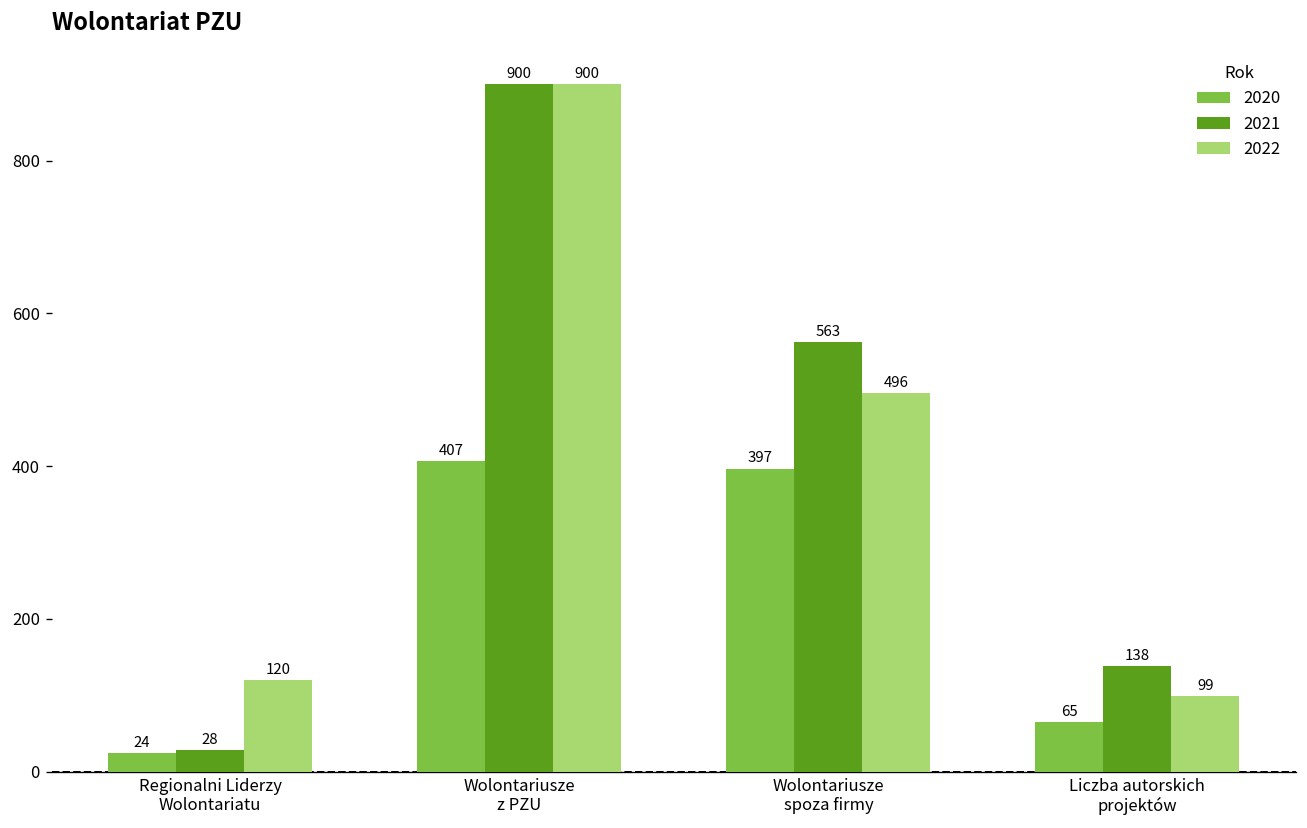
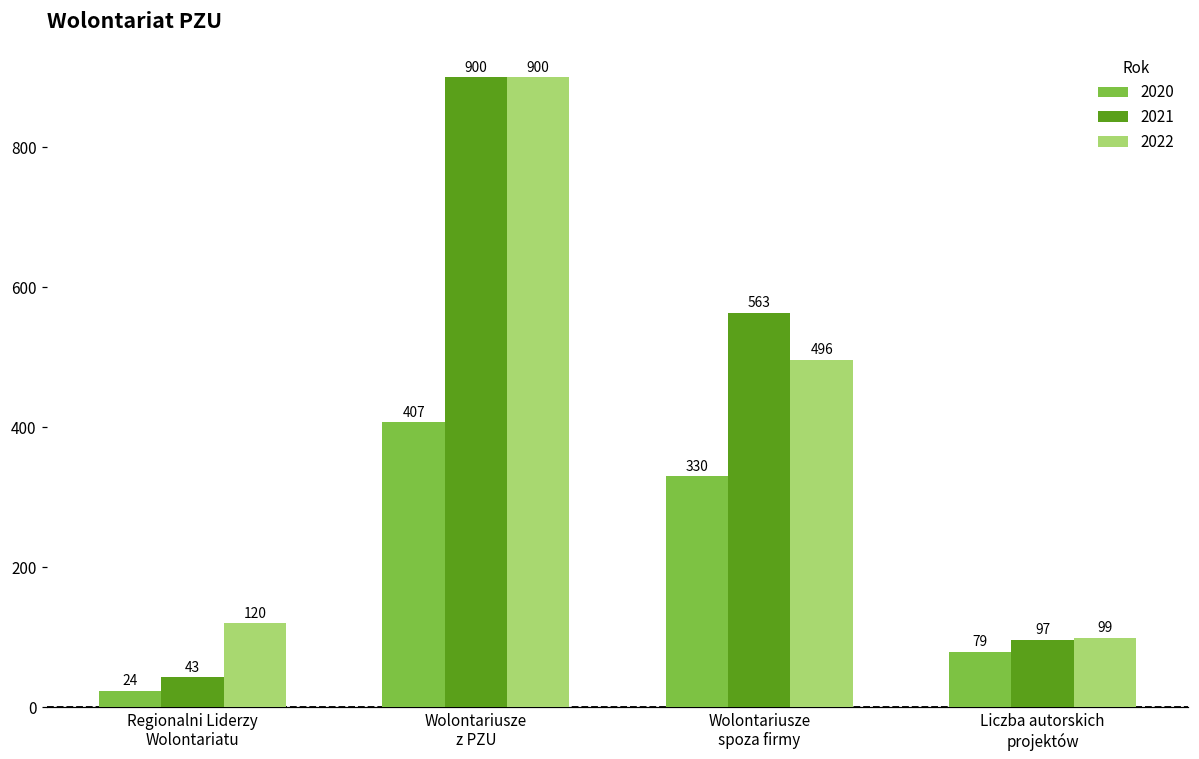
  {
    "2020": {
      "Regionalni Liderzy Wolontariatu": 24,
      "Wolontariusze z PZU": 407,
-     "Wolontariusze spoza firmy": 397,
-     "Liczba autorskich projektów": 65
+     "Wolontariusze spoza firmy": 330,
+     "Liczba autorskich projektów": 79
    },
    "2021": {
-     "Regionalni Liderzy Wolontariatu": 28,
+     "Regionalni Liderzy Wolontariatu": 43,
      "Wolontariusze z PZU": 900,
      "Wolontariusze spoza firmy": 563,
-     "Liczba autorskich projektów": 138
+     "Liczba autorskich projektów": 97
    },
    "2022": {
      "Regionalni Liderzy Wolontariatu": 120,
      "Wolontariusze z PZU": 900,
      "Wolontariusze spoza firmy": 496,
      "Liczba autorskich projektów": 99
    }
  }
